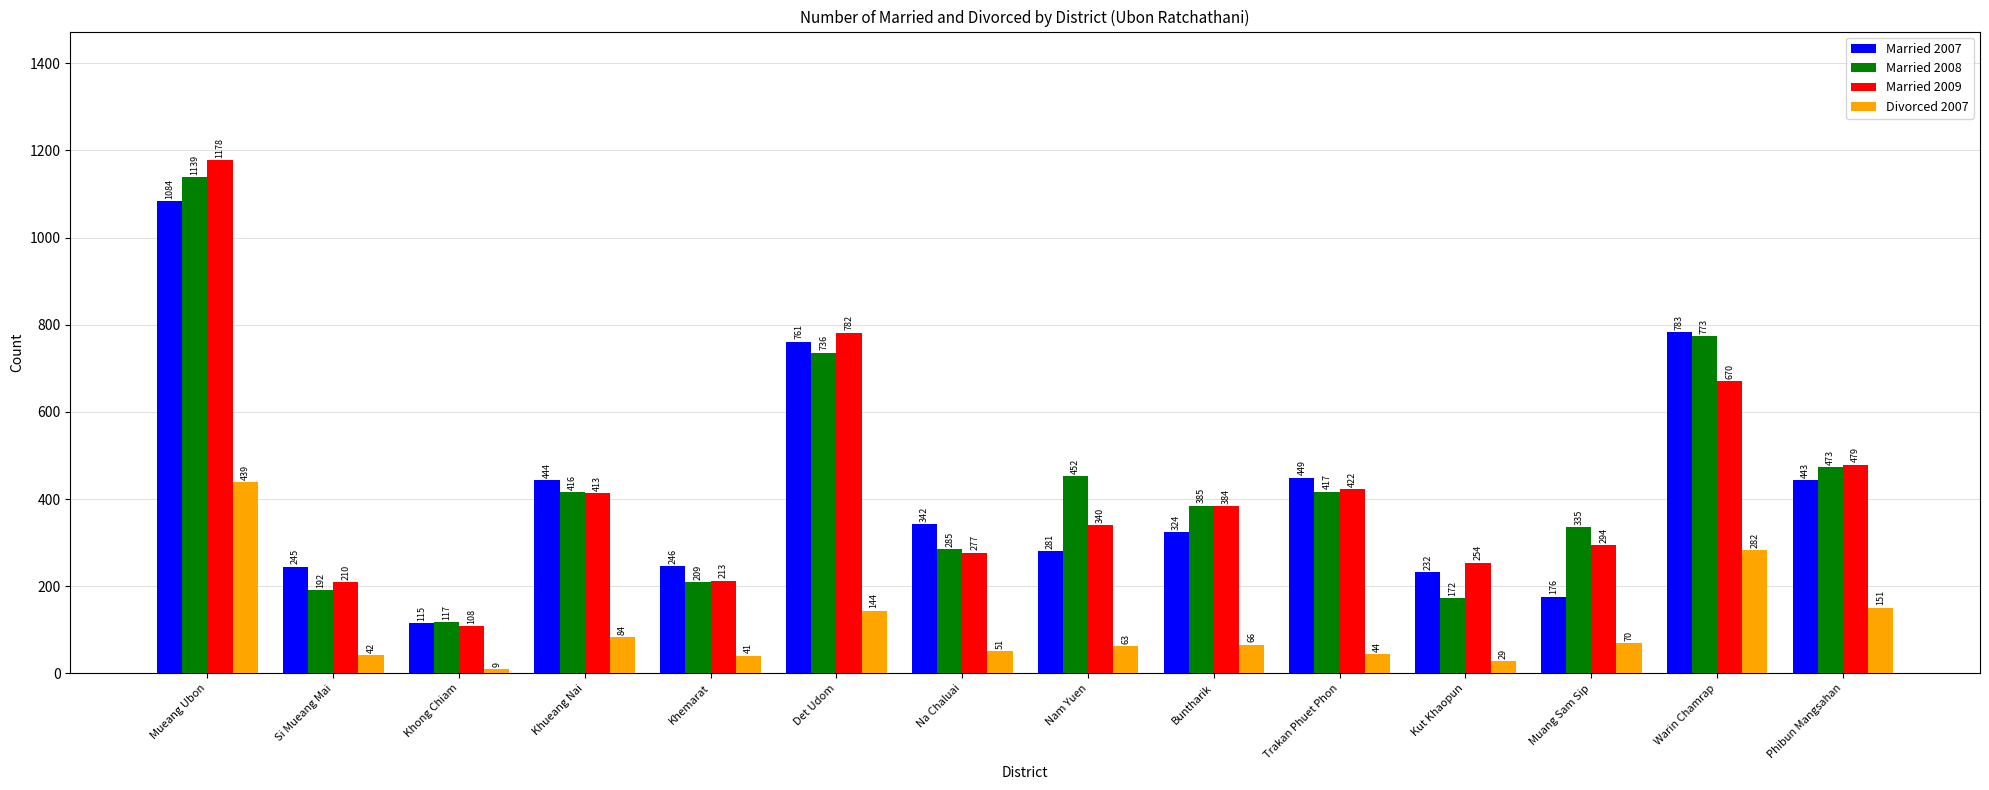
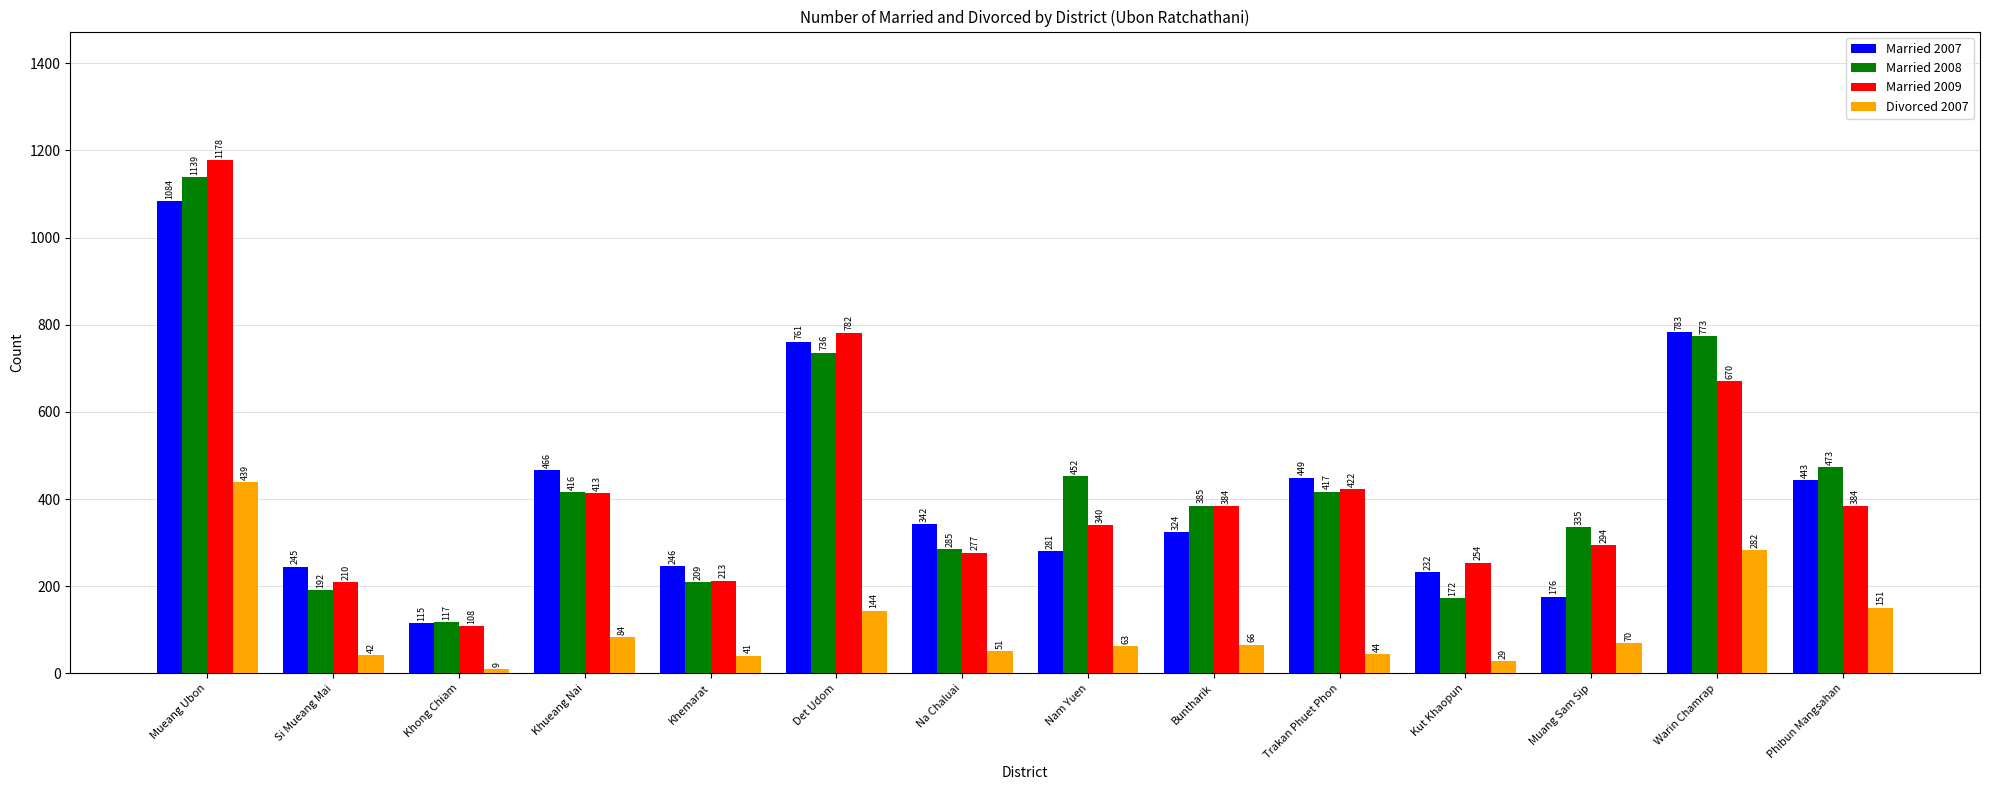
  {
    "Married 2007": {
      "Mueang Ubon": 1084,
      "Si Mueang Mai": 245,
      "Khong Chiam": 115,
-     "Khueang Nai": 444,
+     "Khueang Nai": 466,
      "Khemarat": 246,
      "Det Udom": 761,
      "Na Chaluai": 342,
      "Nam Yuen": 281,
      "Buntharik": 324,
      "Trakan Phuet Phon": 449,
      "Kut Khaopun": 232,
      "Muang Sam Sip": 176,
      "Warin Chamrap": 783,
      "Phibun Mangsahan": 443
    },
    "Married 2008": {
      "Mueang Ubon": 1139,
      "Si Mueang Mai": 192,
      "Khong Chiam": 117,
      "Khueang Nai": 416,
      "Khemarat": 209,
      "Det Udom": 736,
      "Na Chaluai": 285,
      "Nam Yuen": 452,
      "Buntharik": 385,
      "Trakan Phuet Phon": 417,
      "Kut Khaopun": 172,
      "Muang Sam Sip": 335,
      "Warin Chamrap": 773,
      "Phibun Mangsahan": 473
    },
    "Married 2009": {
      "Mueang Ubon": 1178,
      "Si Mueang Mai": 210,
      "Khong Chiam": 108,
      "Khueang Nai": 413,
      "Khemarat": 213,
      "Det Udom": 782,
      "Na Chaluai": 277,
      "Nam Yuen": 340,
      "Buntharik": 384,
      "Trakan Phuet Phon": 422,
      "Kut Khaopun": 254,
      "Muang Sam Sip": 294,
      "Warin Chamrap": 670,
-     "Phibun Mangsahan": 479
+     "Phibun Mangsahan": 384
    },
    "Divorced 2007": {
      "Mueang Ubon": 439,
      "Si Mueang Mai": 42,
      "Khong Chiam": 9,
      "Khueang Nai": 84,
      "Khemarat": 41,
      "Det Udom": 144,
      "Na Chaluai": 51,
      "Nam Yuen": 63,
      "Buntharik": 66,
      "Trakan Phuet Phon": 44,
      "Kut Khaopun": 29,
      "Muang Sam Sip": 70,
      "Warin Chamrap": 282,
      "Phibun Mangsahan": 151
    }
  }
